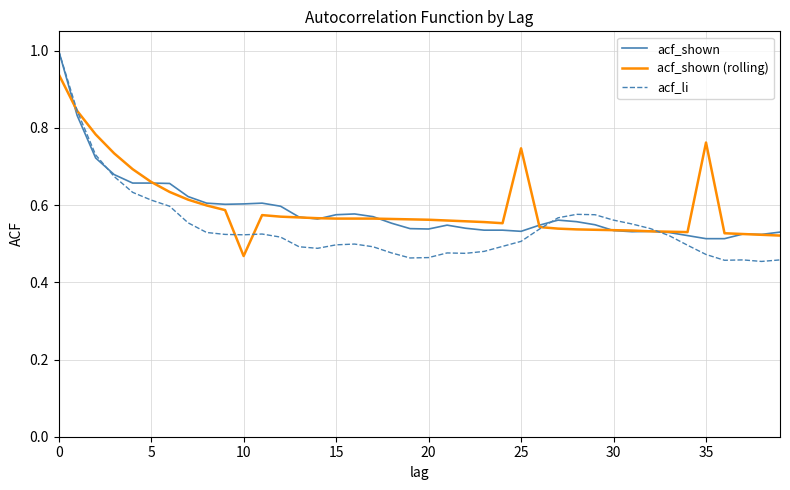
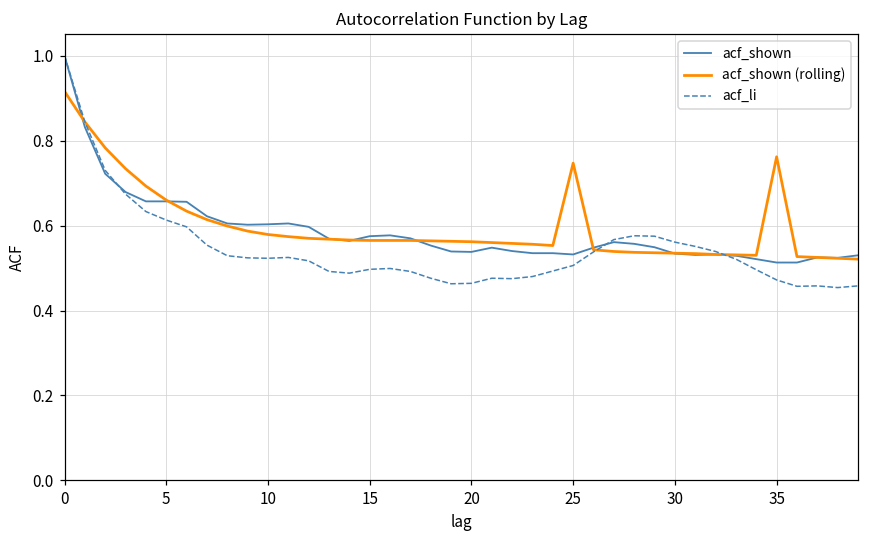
  {
    "acf_shown (rolling)": {
-     "0": 0.94,
-     "10": 0.47,
+     "0": 0.92,
+     "10": 0.58,
      "15": 0.57,
      "20": 0.56,
      "25": 0.75,
      "35": 0.76
    }
  }
